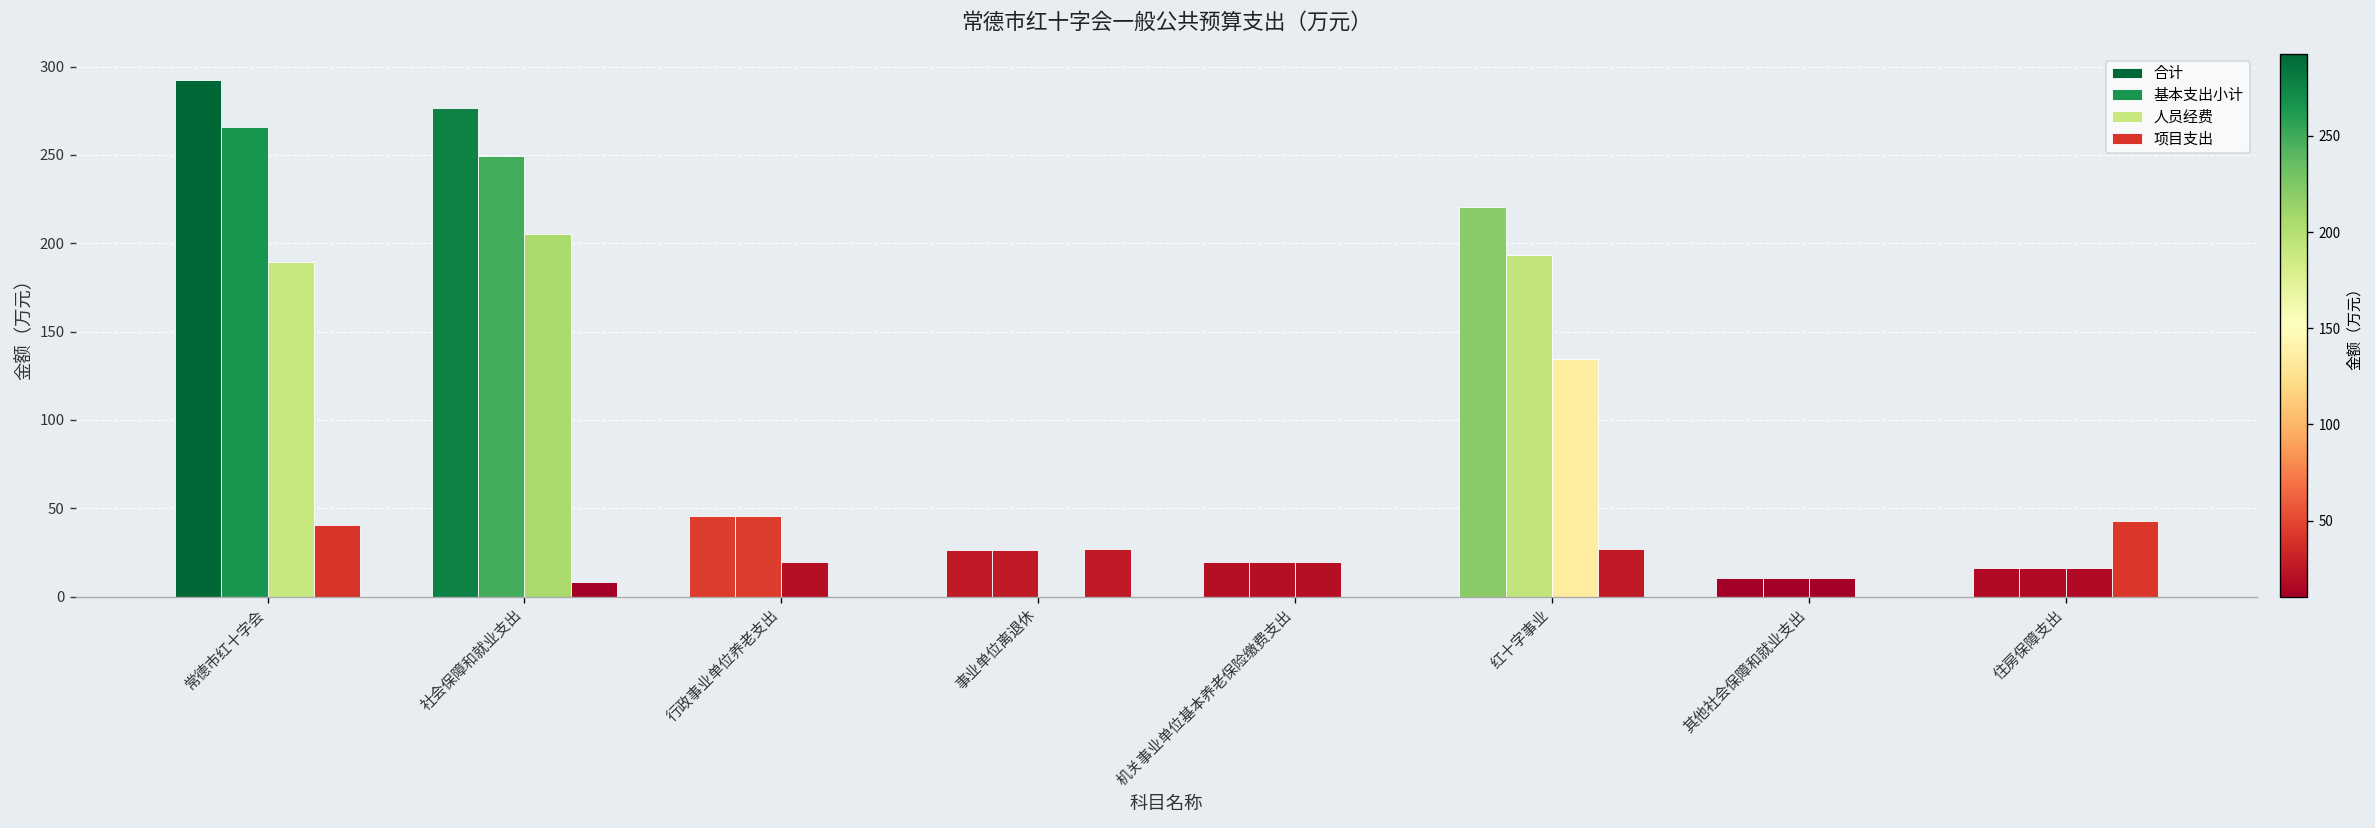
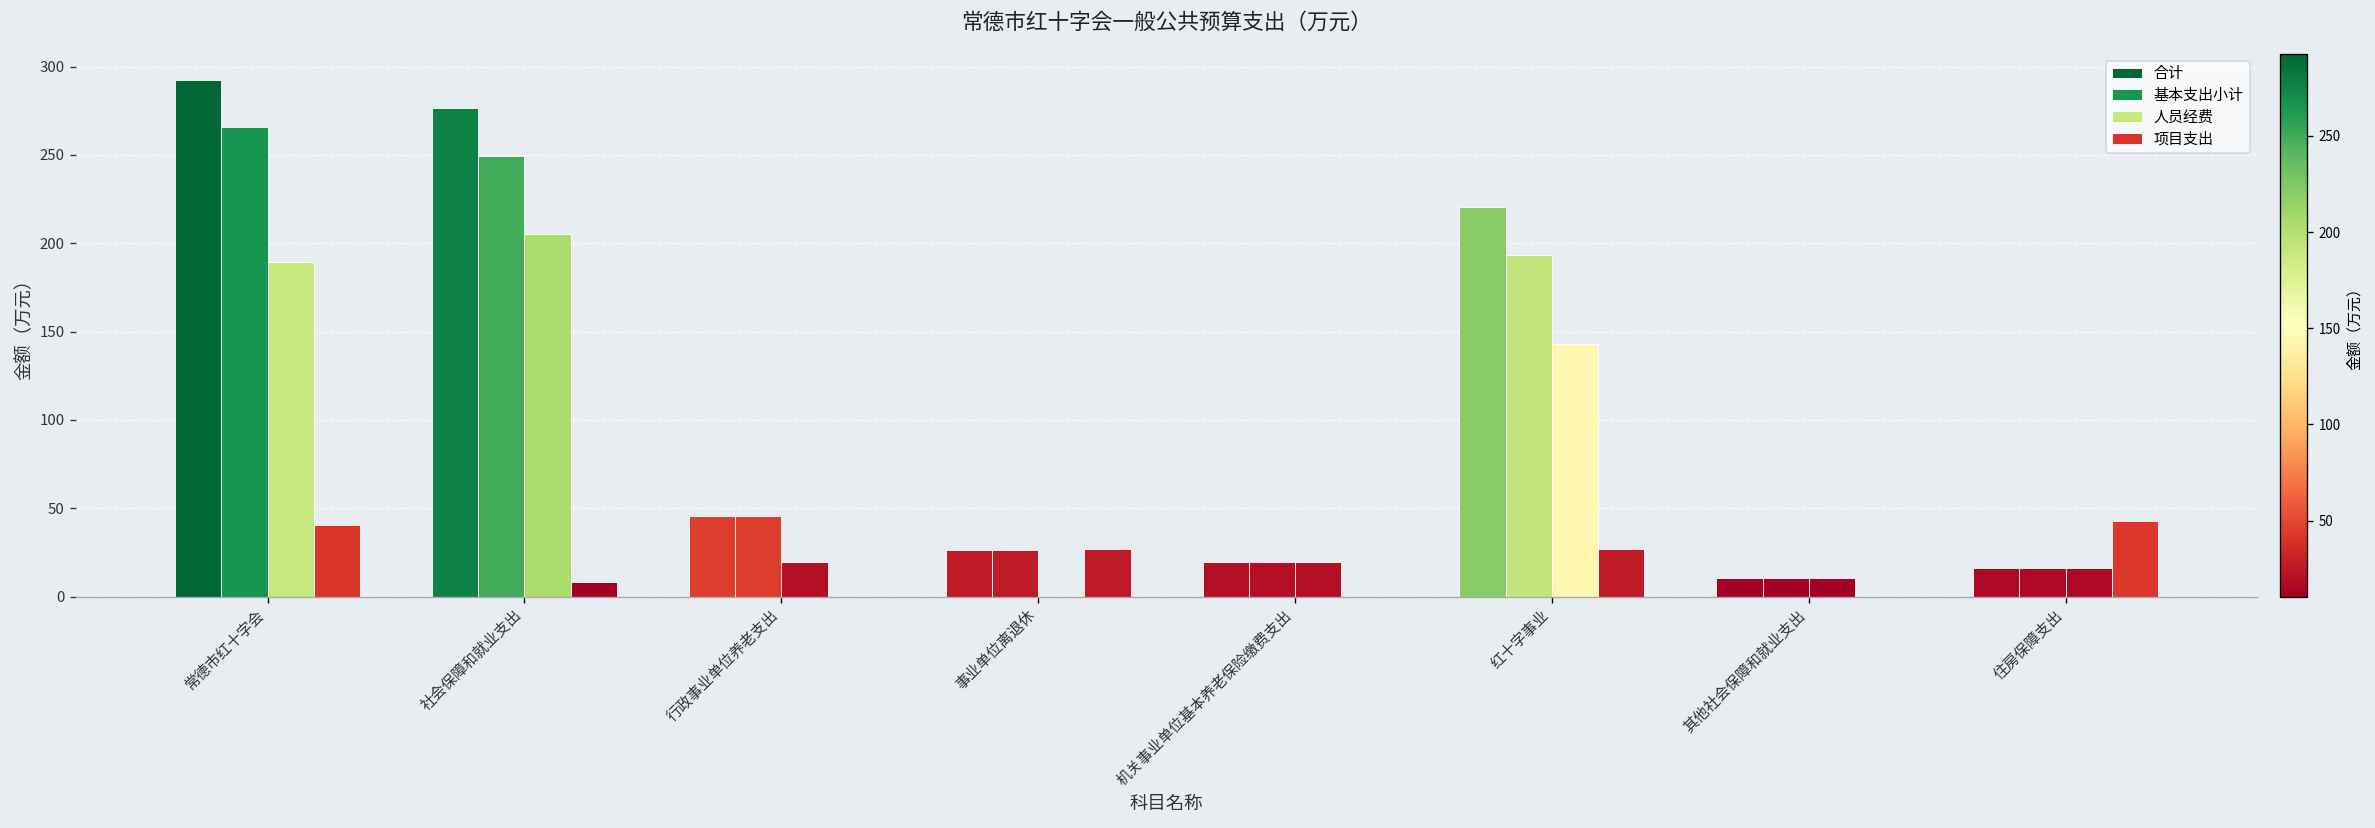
  {
    "人员经费": {
      "常德市红十字会": 189,
      "社会保障和就业支出": 205,
      "行政事业单位养老支出": 20,
      "事业单位离退休": 0,
      "机关事业单位基本养老保险缴费支出": 20,
-     "红十字事业": 134,
+     "红十字事业": 143,
      "其他社会保障和就业支出": 11,
      "住房保障支出": 16
    },
    "项目支出": {
      "常德市红十字会": 41,
      "社会保障和就业支出": 8,
      "行政事业单位养老支出": 0,
      "事业单位离退休": 27,
      "机关事业单位基本养老保险缴费支出": 0,
      "红十字事业": 27,
      "其他社会保障和就业支出": 0,
      "住房保障支出": 43
    }
  }
